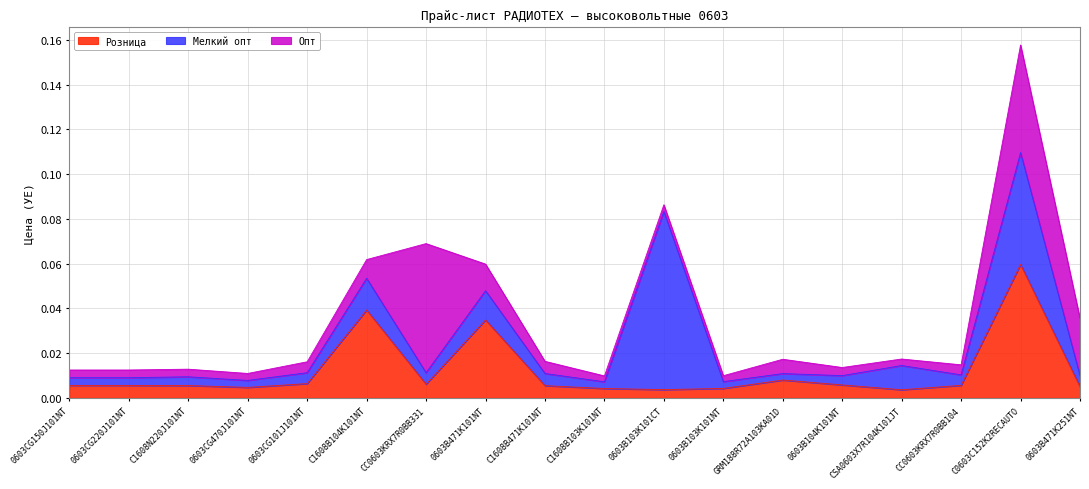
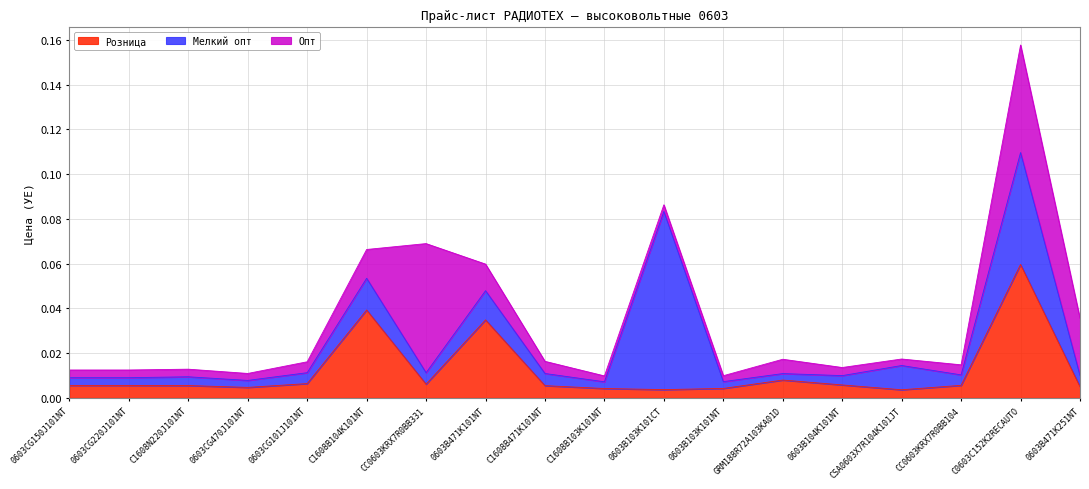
  {
    "Розница": {
      "0603CG150J101NT": 0.006,
      "0603CG220J101NT": 0.006,
      "C1608N220J101NT": 0.005,
      "0603CG470J101NT": 0.005,
      "0603CG101J101NT": 0.006,
      "C1608B104K101NT": 0.039,
      "CC0603KRX7R0BB331": 0.006,
      "0603B471K101NT": 0.035,
      "C1608B471K101NT": 0.005,
      "C1608B103K101NT": 0.004,
      "0603B103K101CT": 0.004,
      "0603B103K101NT": 0.004,
      "GRM188R72A103KA01D": 0.008,
      "0603B104K101NT": 0.006,
      "CSA0603X7R104K101JT": 0.004,
      "CC0603KRX7R0BB104": 0.006,
      "C0603C152K2RECAUTO": 0.060,
      "0603B471K251NT": 0.005
    },
    "Мелкий опт": {
      "0603CG150J101NT": 0.003,
      "0603CG220J101NT": 0.003,
      "C1608N220J101NT": 0.004,
      "0603CG470J101NT": 0.003,
      "0603CG101J101NT": 0.005,
      "C1608B104K101NT": 0.014,
      "CC0603KRX7R0BB331": 0.005,
      "0603B471K101NT": 0.013,
      "C1608B471K101NT": 0.005,
      "C1608B103K101NT": 0.003,
      "0603B103K101CT": 0.080,
      "0603B103K101NT": 0.003,
      "GRM188R72A103KA01D": 0.003,
      "0603B104K101NT": 0.004,
      "CSA0603X7R104K101JT": 0.011,
      "CC0603KRX7R0BB104": 0.005,
      "C0603C152K2RECAUTO": 0.050,
      "0603B471K251NT": 0.005
    },
    "Опт": {
      "0603CG150J101NT": 0.003,
      "0603CG220J101NT": 0.003,
      "C1608N220J101NT": 0.003,
      "0603CG470J101NT": 0.003,
      "0603CG101J101NT": 0.005,
-     "C1608B104K101NT": 0.008,
+     "C1608B104K101NT": 0.013,
      "CC0603KRX7R0BB331": 0.058,
      "0603B471K101NT": 0.012,
      "C1608B471K101NT": 0.005,
      "C1608B103K101NT": 0.003,
      "0603B103K101CT": 0.003,
      "0603B103K101NT": 0.003,
      "GRM188R72A103KA01D": 0.006,
      "0603B104K101NT": 0.004,
      "CSA0603X7R104K101JT": 0.003,
      "CC0603KRX7R0BB104": 0.004,
      "C0603C152K2RECAUTO": 0.048,
      "0603B471K251NT": 0.026
    }
  }
